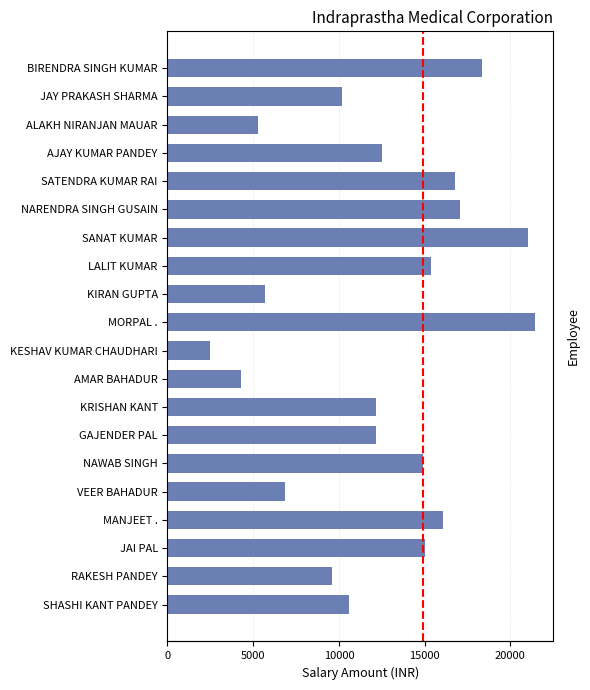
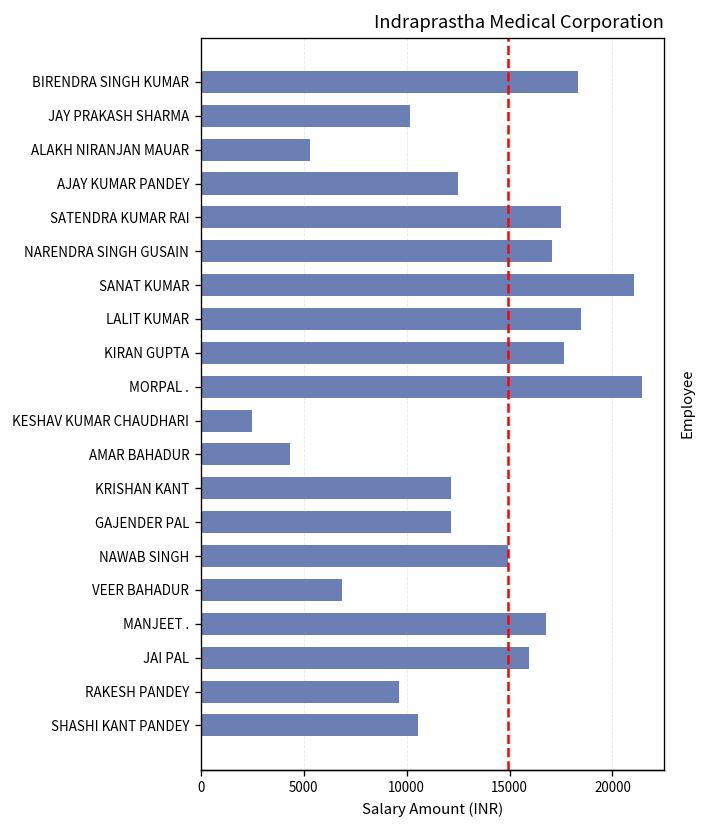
  {
    "BIRENDRA SINGH KUMAR": 18300,
    "JAY PRAKASH SHARMA": 10200,
    "ALAKH NIRANJAN MAUAR": 5300,
    "AJAY KUMAR PANDEY": 12500,
-   "SATENDRA KUMAR RAI": 16800,
+   "SATENDRA KUMAR RAI": 17500,
    "NARENDRA SINGH GUSAIN": 17100,
    "SANAT KUMAR": 21000,
-   "LALIT KUMAR": 15400,
-   "KIRAN GUPTA": 5700,
+   "LALIT KUMAR": 18500,
+   "KIRAN GUPTA": 17700,
    "MORPAL .": 21400,
    "KESHAV KUMAR CHAUDHARI": 2500,
    "AMAR BAHADUR": 4300,
    "KRISHAN KANT": 12200,
    "GAJENDER PAL": 12200,
    "NAWAB SINGH": 14900,
    "VEER BAHADUR": 6900,
-   "MANJEET .": 16100,
-   "JAI PAL": 15000,
+   "MANJEET .": 16800,
+   "JAI PAL": 16000,
    "RAKESH PANDEY": 9600,
    "SHASHI KANT PANDEY": 10600
  }
